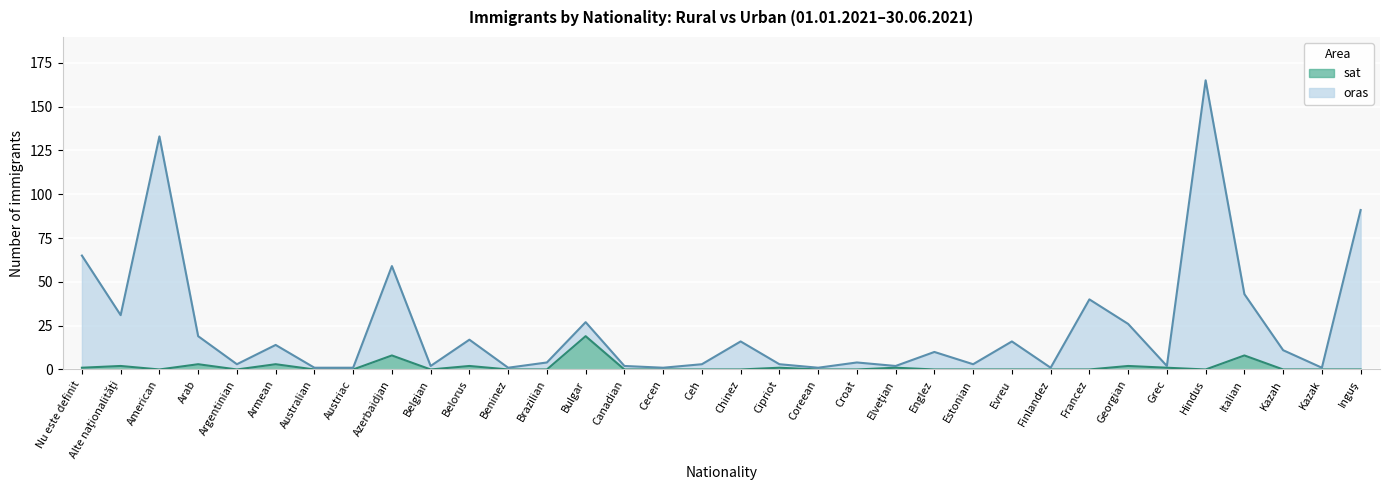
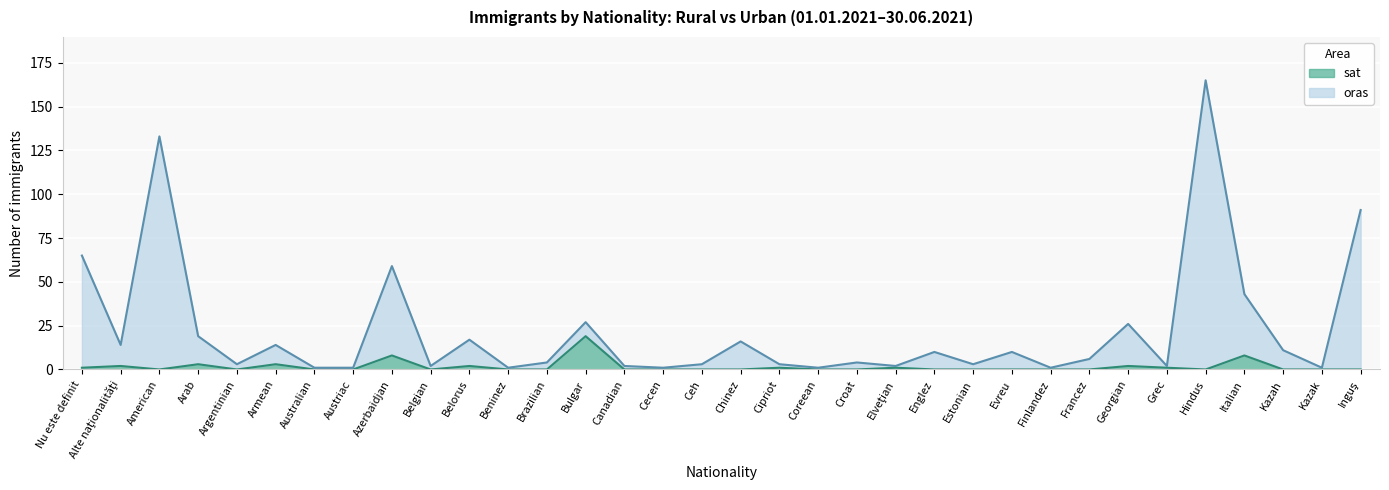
  {
    "sat": {
      "Nu este definit": 1,
      "Alte naţionalităţi": 2,
      "American": 0,
      "Arab": 3,
      "Argentinian": 0,
      "Armean": 3,
      "Azerbaidjan": 8,
      "Belgian": 0,
      "Belorus": 2,
      "Brazilian": 0,
      "Bulgar": 19,
      "Canadian": 0,
      "Ceh": 0,
      "Chinez": 0,
      "Cipriot": 1,
      "Croat": 0,
      "Englez": 0,
      "Estonian": 0,
      "Evreu": 0,
      "Francez": 0,
      "Georgian": 2,
      "Hindus": 0,
      "Italian": 8,
      "Kazah": 0,
      "Inguş": 0
    },
    "oras": {
      "Nu este definit": 64,
-     "Alte naţionalităţi": 29,
+     "Alte naţionalităţi": 12,
      "American": 133,
      "Arab": 16,
      "Argentinian": 3,
      "Armean": 11,
      "Azerbaidjan": 51,
      "Belgian": 2,
      "Belorus": 15,
      "Brazilian": 4,
      "Bulgar": 8,
      "Canadian": 2,
      "Ceh": 3,
      "Chinez": 16,
      "Cipriot": 2,
      "Croat": 4,
      "Englez": 10,
      "Estonian": 3,
-     "Evreu": 16,
-     "Francez": 40,
+     "Evreu": 10,
+     "Francez": 6,
      "Georgian": 24,
      "Hindus": 165,
      "Italian": 35,
      "Kazah": 11,
      "Inguş": 91
    }
  }
